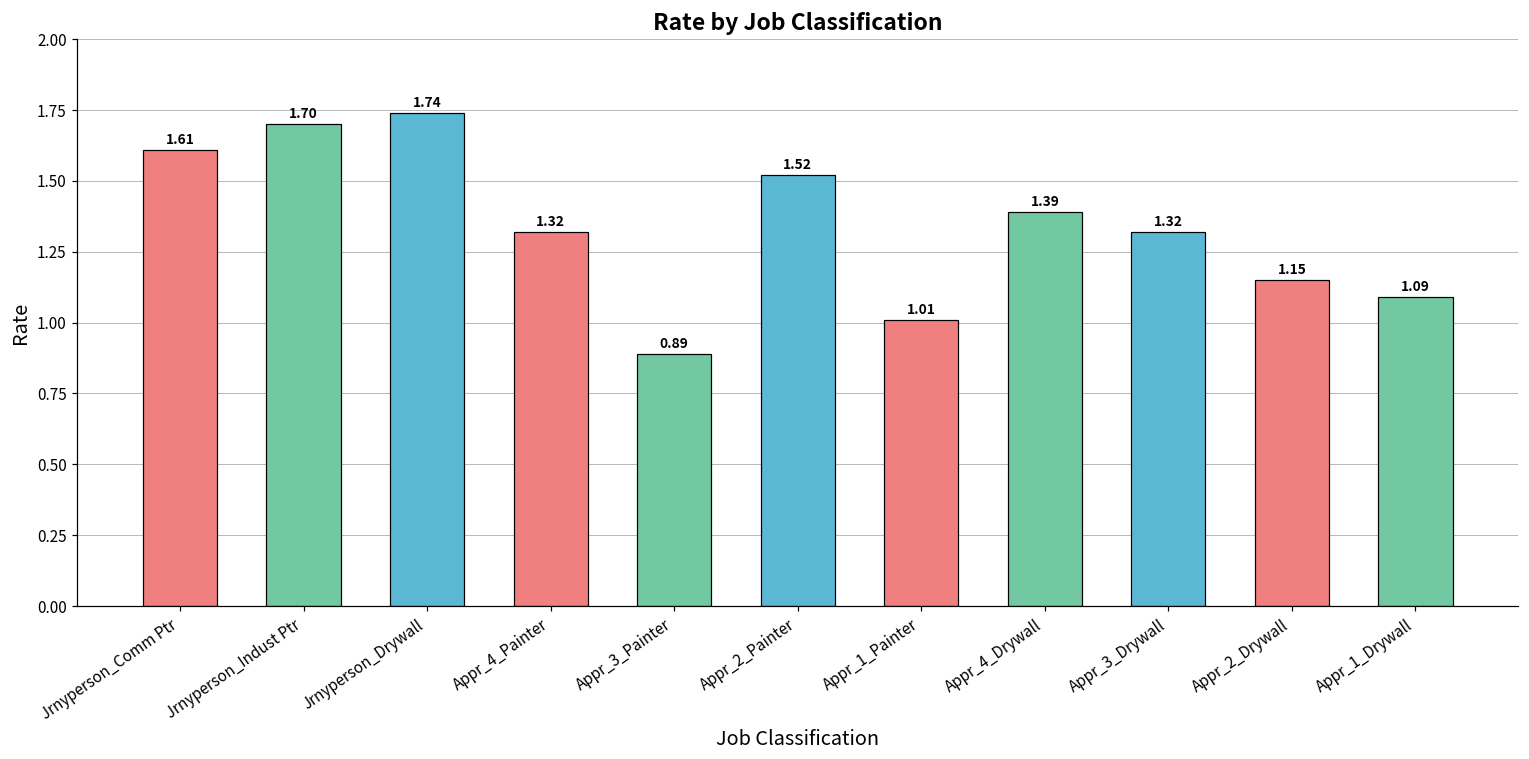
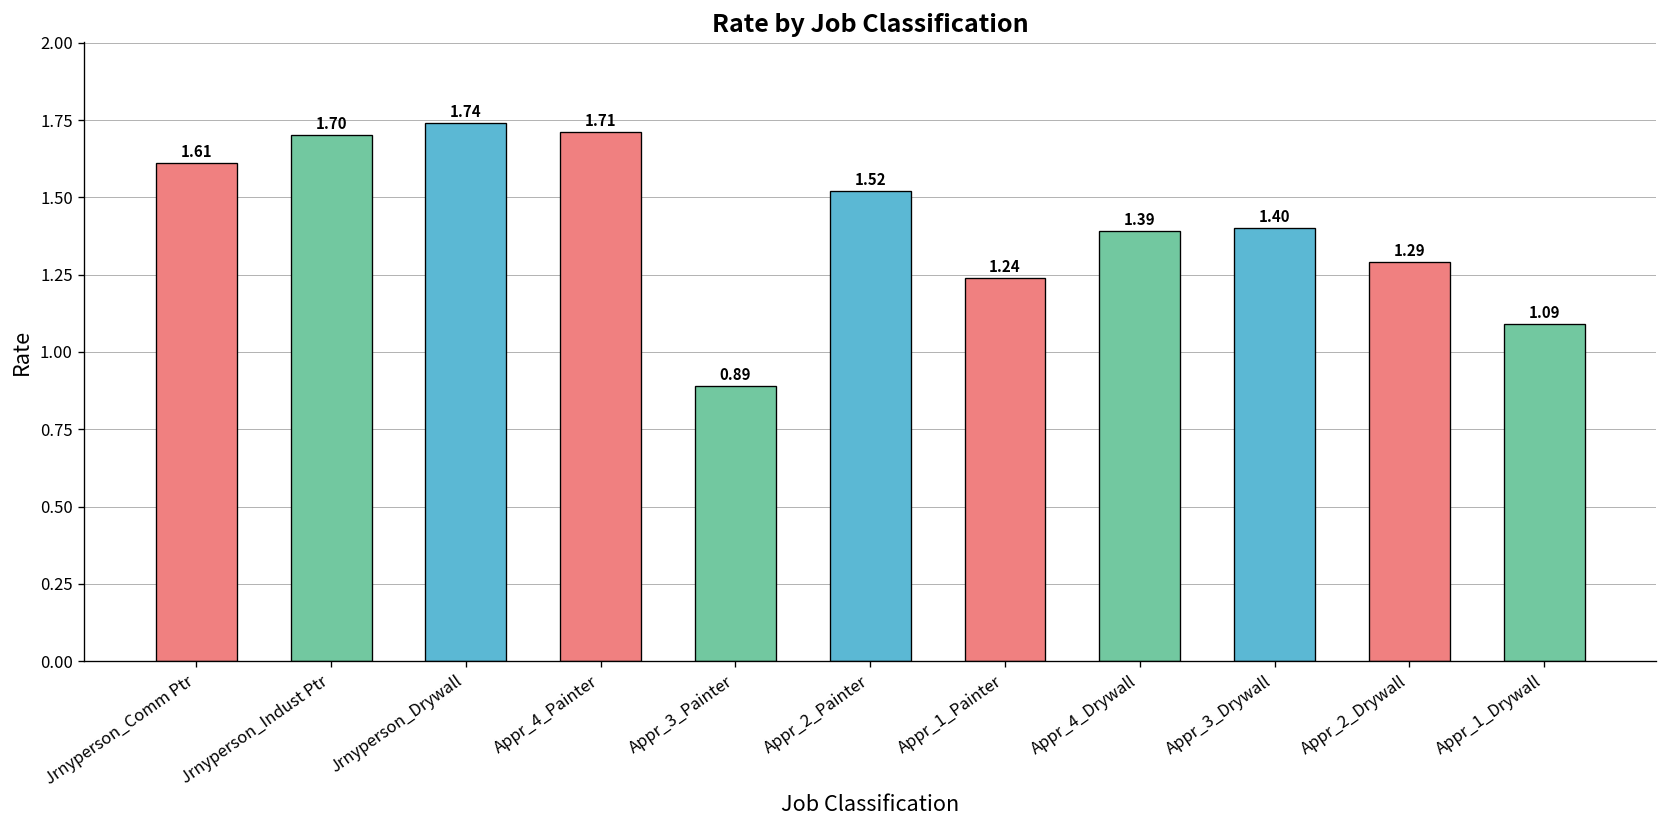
  {
    "Jrnyperson_Comm Ptr": 1.61,
    "Jrnyperson_Indust Ptr": 1.70,
    "Jrnyperson_Drywall": 1.74,
-   "Appr_4_Painter": 1.32,
+   "Appr_4_Painter": 1.71,
    "Appr_3_Painter": 0.89,
    "Appr_2_Painter": 1.52,
-   "Appr_1_Painter": 1.01,
+   "Appr_1_Painter": 1.24,
    "Appr_4_Drywall": 1.39,
-   "Appr_3_Drywall": 1.32,
-   "Appr_2_Drywall": 1.15,
+   "Appr_3_Drywall": 1.40,
+   "Appr_2_Drywall": 1.29,
    "Appr_1_Drywall": 1.09
  }
